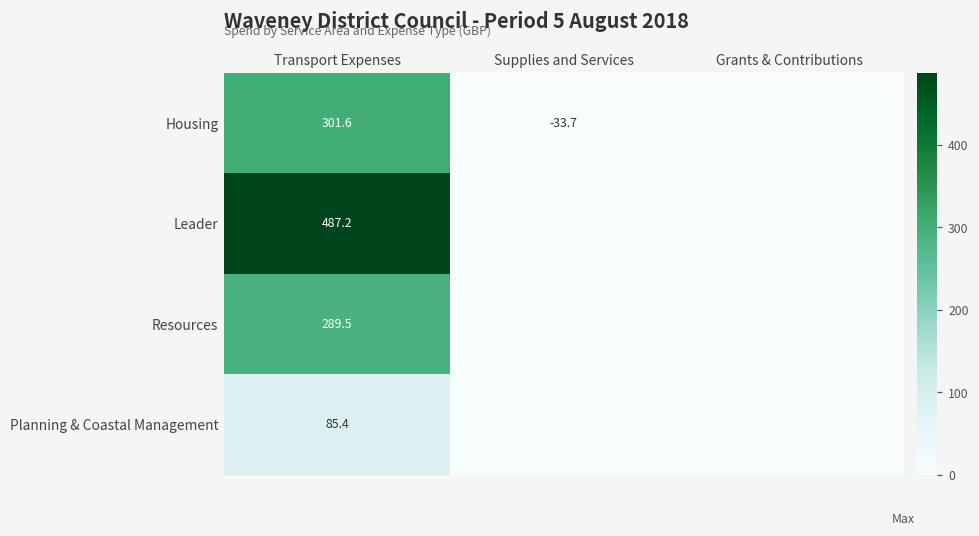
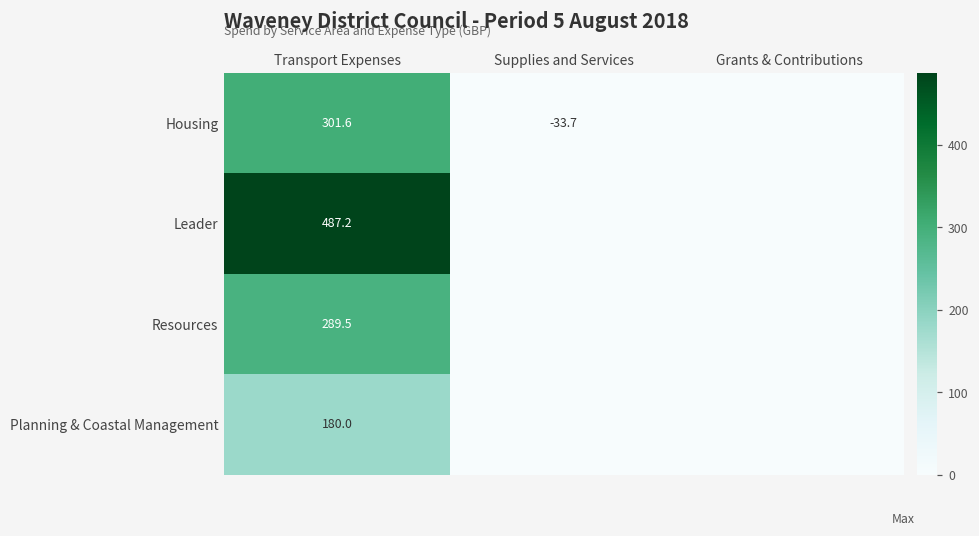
  {
    "Housing": {
      "Transport Expenses": 301.6,
      "Supplies and Services": -33.7
    },
    "Leader": {
      "Transport Expenses": 487.2
    },
    "Resources": {
      "Transport Expenses": 289.5
    },
    "Planning & Coastal Management": {
-     "Transport Expenses": 85.4
+     "Transport Expenses": 180.0
    }
  }
